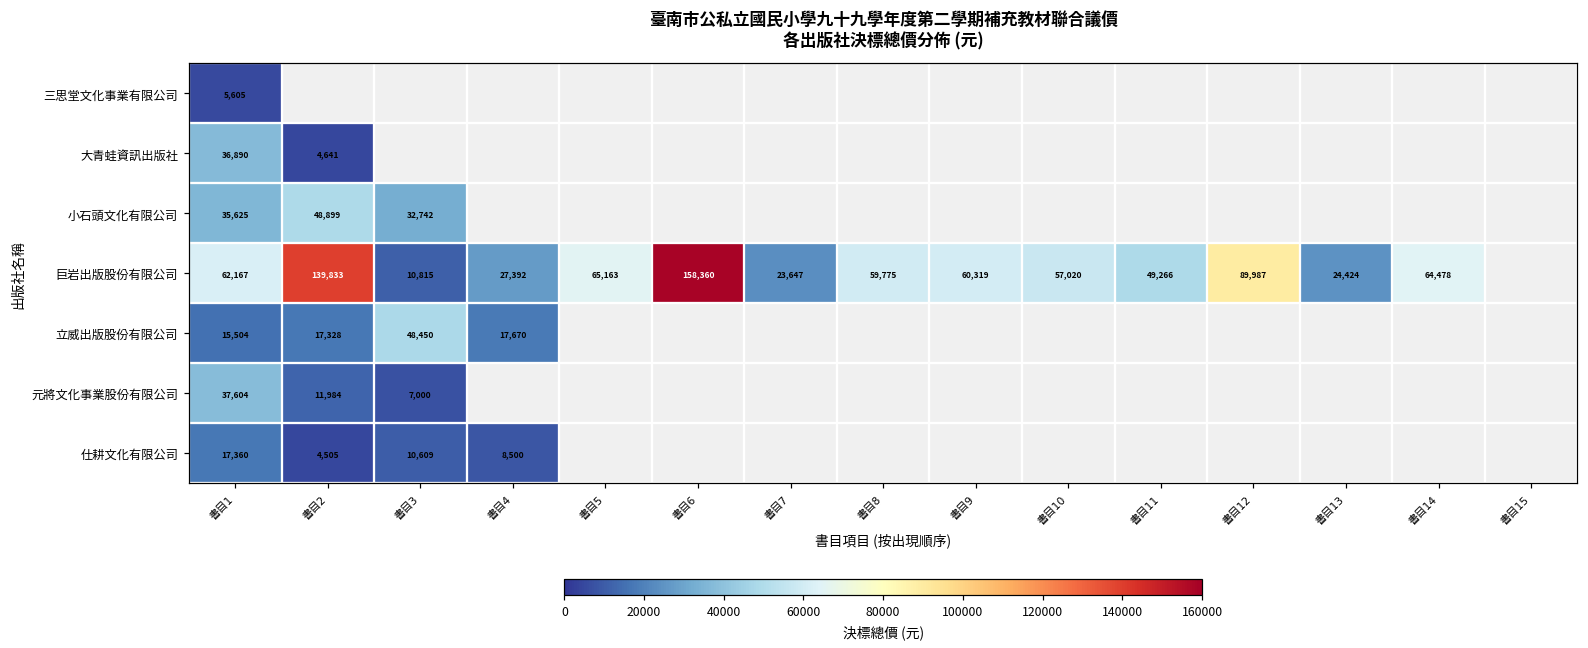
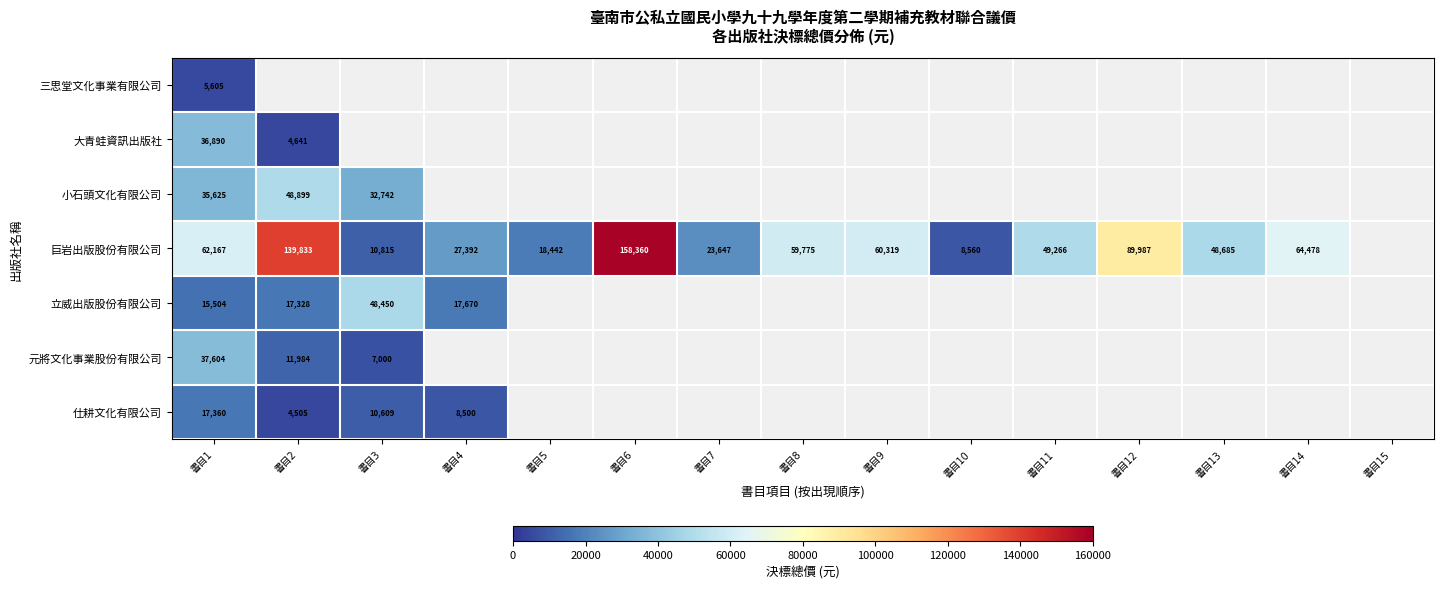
  {
    "三思堂文化事業有限公司": {
      "書目1": "5,605"
    },
    "大青蛙資訊出版社": {
      "書目1": "36,890",
      "書目2": "4,641"
    },
    "小石頭文化有限公司": {
      "書目1": "35,625",
      "書目2": "48,899",
      "書目3": "32,742"
    },
    "巨岩出版股份有限公司": {
      "書目1": "62,167",
      "書目2": "139,833",
      "書目3": "10,815",
      "書目4": "27,392",
-     "書目5": "65,163",
+     "書目5": "18,442",
      "書目6": "158,360",
      "書目7": "23,647",
      "書目8": "59,775",
      "書目9": "60,319",
-     "書目10": "57,020",
+     "書目10": "8,560",
      "書目11": "49,266",
      "書目12": "89,987",
-     "書目13": "24,424",
+     "書目13": "48,685",
      "書目14": "64,478"
    },
    "立威出版股份有限公司": {
      "書目1": "15,504",
      "書目2": "17,328",
      "書目3": "48,450",
      "書目4": "17,670"
    },
    "元將文化事業股份有限公司": {
      "書目1": "37,604",
      "書目2": "11,984",
      "書目3": "7,000"
    },
    "仕耕文化有限公司": {
      "書目1": "17,360",
      "書目2": "4,505",
      "書目3": "10,609",
      "書目4": "8,500"
    }
  }
